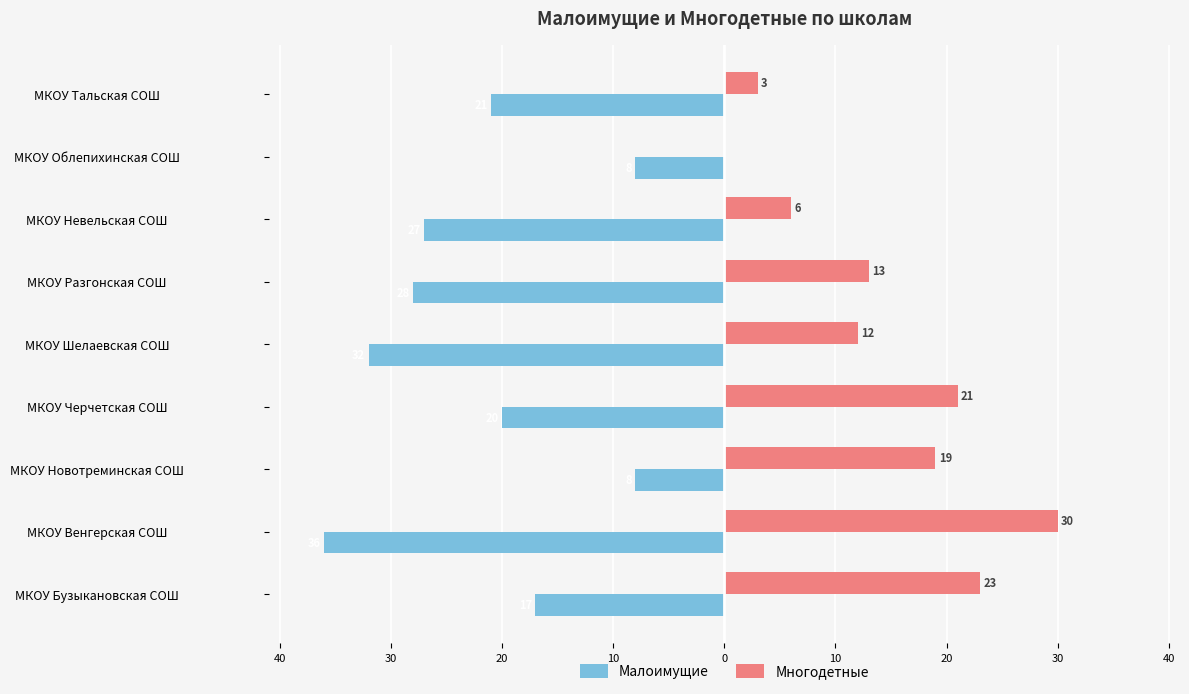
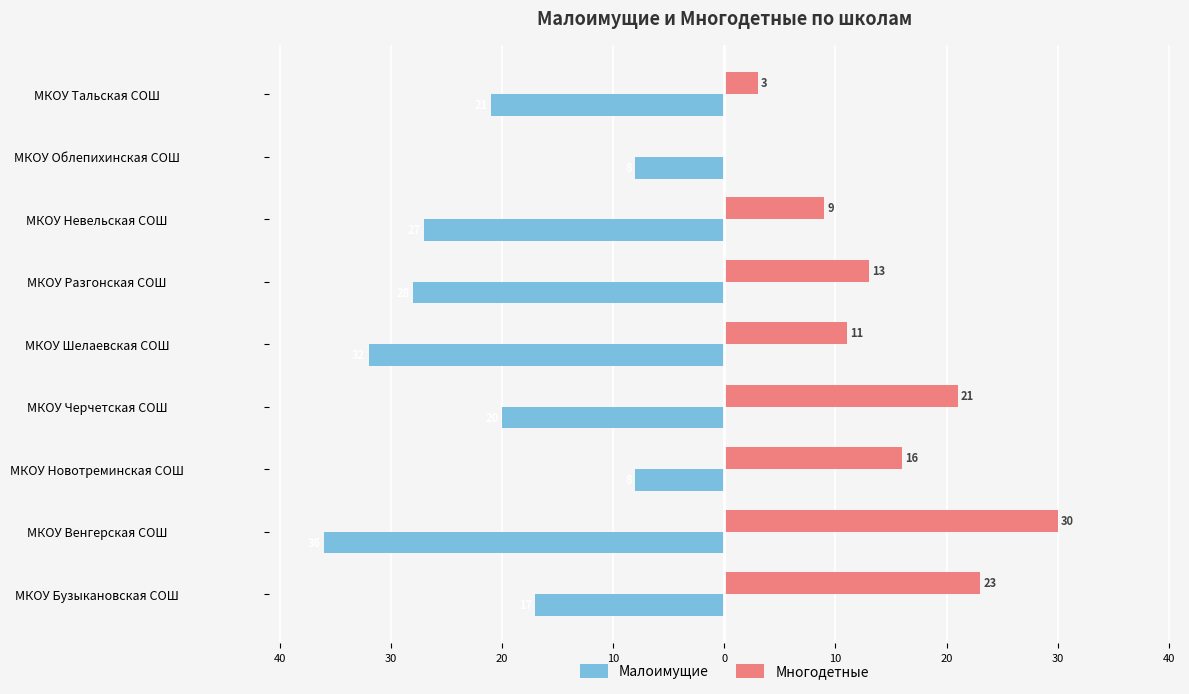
  {
    "Многодетные": {
      "МКОУ Тальская СОШ": 3,
-     "МКОУ Невельская СОШ": 6,
+     "МКОУ Невельская СОШ": 9,
      "МКОУ Разгонская СОШ": 13,
-     "МКОУ Шелаевская СОШ": 12,
+     "МКОУ Шелаевская СОШ": 11,
      "МКОУ Черчетская СОШ": 21,
-     "МКОУ Новотреминская СОШ": 19,
+     "МКОУ Новотреминская СОШ": 16,
      "МКОУ Венгерская СОШ": 30,
      "МКОУ Бузыкановская СОШ": 23
    }
  }
